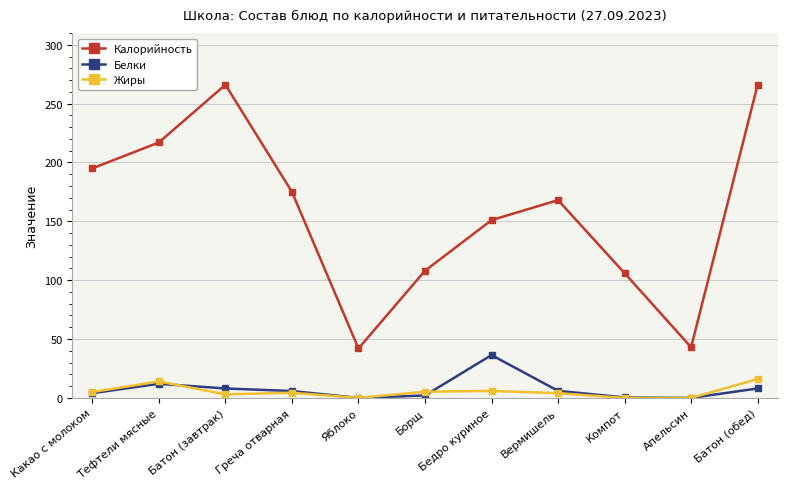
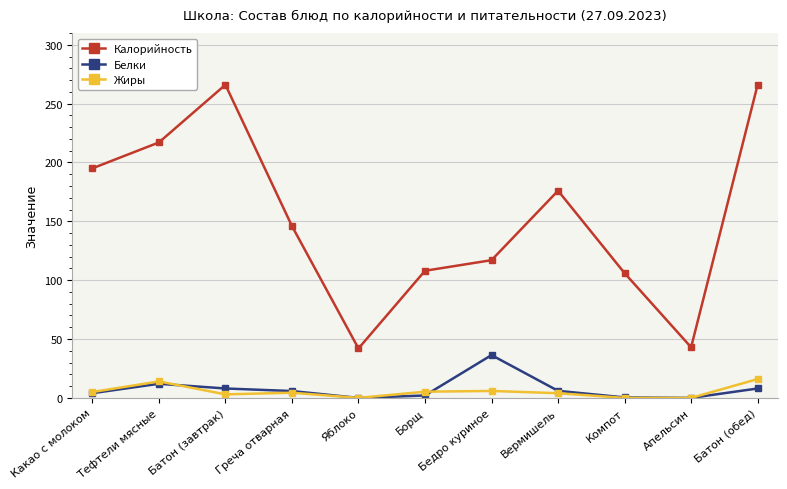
  {
    "Калорийность": {
      "Какао с молоком": 195,
      "Тефтели мясные": 217,
      "Батон (завтрак)": 266,
-     "Греча отварная": 175,
+     "Греча отварная": 146,
      "Яблоко": 42,
      "Борщ": 108,
-     "Бедро куриное": 151,
-     "Вермишель": 168,
+     "Бедро куриное": 117,
+     "Вермишель": 176,
      "Компот": 106,
      "Апельсин": 43,
      "Батон (обед)": 266
    },
    "Белки": {
      "Батон (завтрак)": 8,
      "Борщ": 2,
      "Бедро куриное": 36,
      "Батон (обед)": 8
    },
    "Жиры": {
      "Батон (завтрак)": 3,
      "Борщ": 5,
      "Бедро куриное": 6,
      "Батон (обед)": 16
    }
  }
